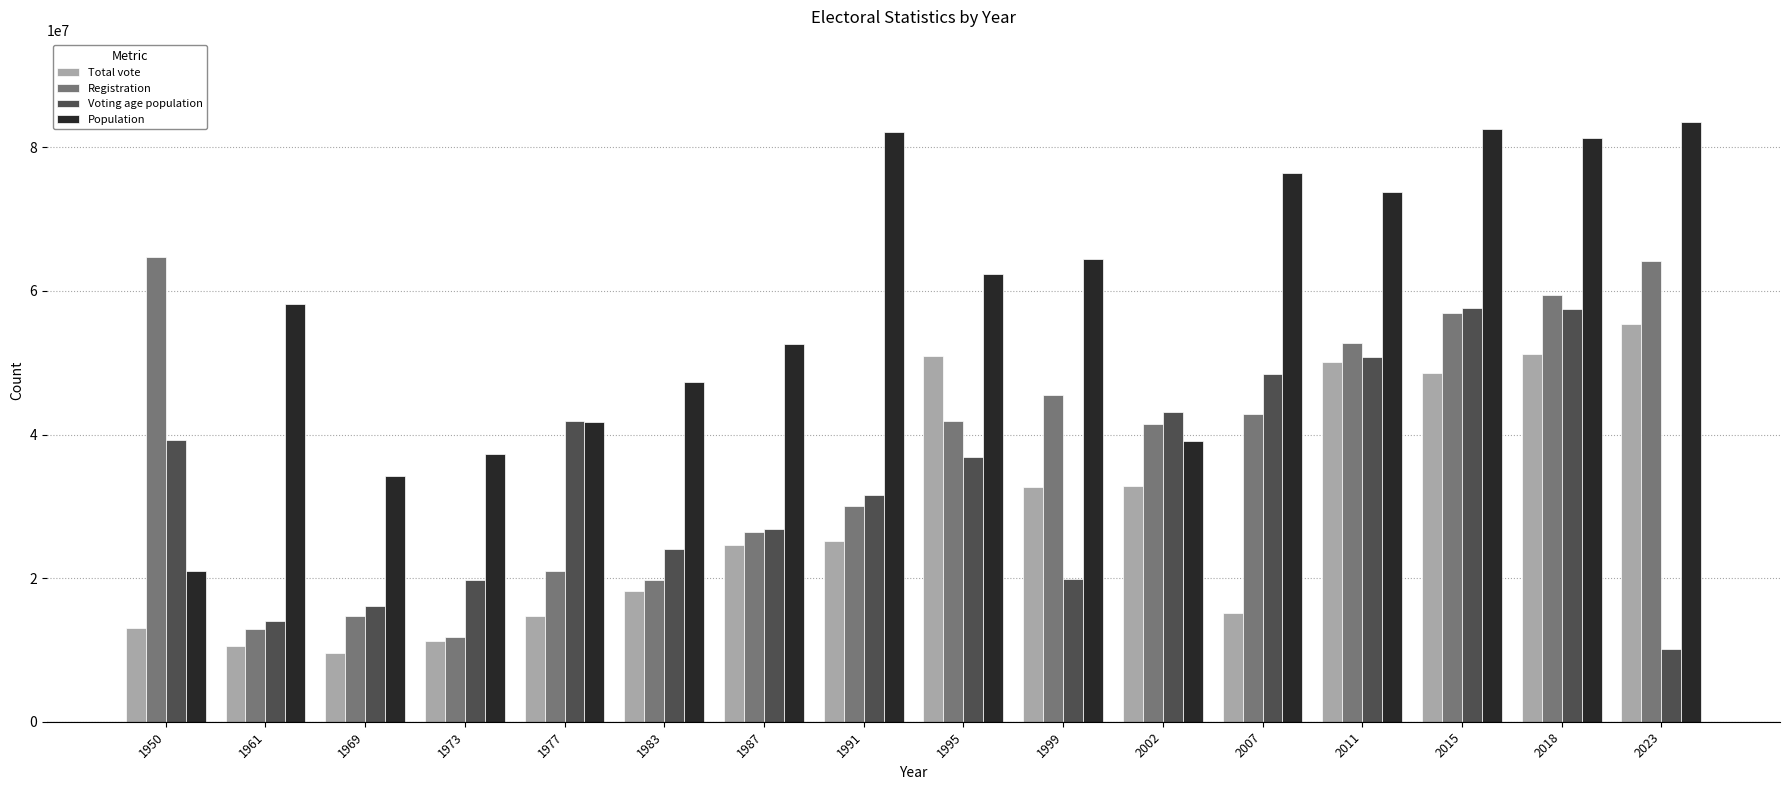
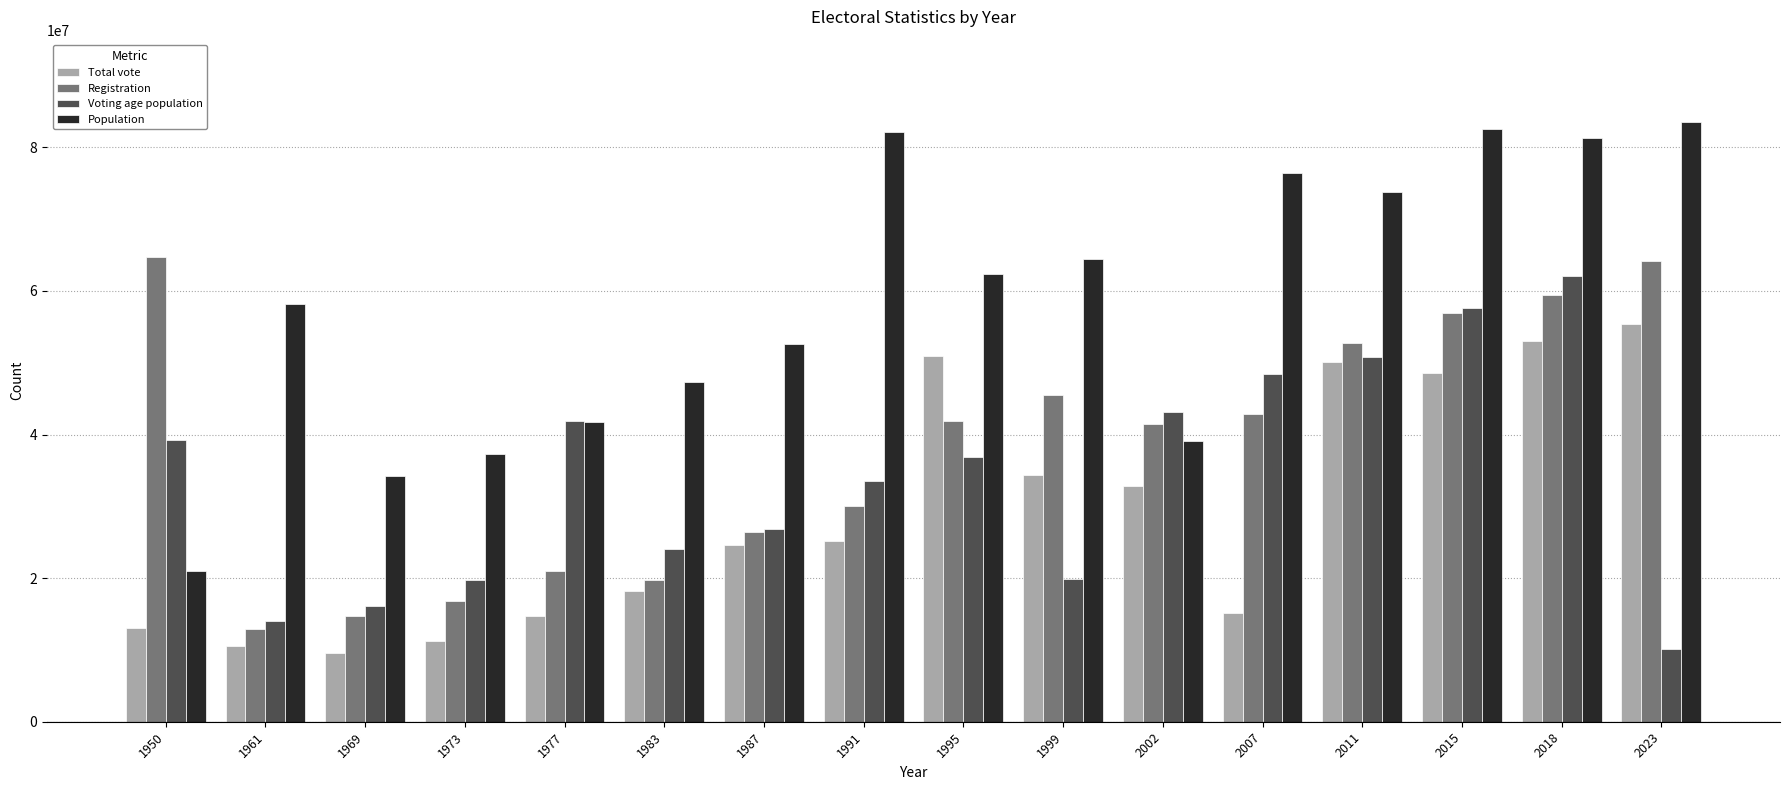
  {
    "Total vote": {
      "1950": 13000000,
      "1961": 11000000,
      "1969": 10000000,
      "1973": 11000000,
      "1977": 15000000,
      "1983": 18000000,
      "1987": 25000000,
      "1991": 25000000,
      "1995": 51000000,
-     "1999": 33000000,
+     "1999": 34000000,
      "2002": 33000000,
      "2007": 15000000,
      "2011": 50000000,
      "2015": 49000000,
-     "2018": 51000000,
+     "2018": 53000000,
      "2023": 55000000
    },
    "Registration": {
      "1950": 65000000,
      "1961": 13000000,
      "1969": 15000000,
-     "1973": 12000000,
+     "1973": 17000000,
      "1977": 21000000,
      "1983": 20000000,
      "1987": 26000000,
      "1991": 30000000,
      "1995": 42000000,
      "1999": 45000000,
      "2002": 41000000,
      "2007": 43000000,
      "2011": 53000000,
      "2015": 57000000,
      "2018": 59000000,
      "2023": 64000000
    },
    "Voting age population": {
      "1950": 39000000,
      "1961": 14000000,
      "1969": 16000000,
      "1973": 20000000,
      "1977": 42000000,
      "1983": 24000000,
      "1987": 27000000,
-     "1991": 32000000,
+     "1991": 34000000,
      "1995": 37000000,
      "1999": 20000000,
      "2002": 43000000,
      "2007": 48000000,
      "2011": 51000000,
      "2015": 58000000,
-     "2018": 58000000,
+     "2018": 62000000,
      "2023": 10000000
    },
    "Population": {
      "1950": 21000000,
      "1961": 58000000,
      "1969": 34000000,
      "1973": 37000000,
      "1977": 42000000,
      "1983": 47000000,
      "1987": 53000000,
      "1991": 82000000,
      "1995": 62000000,
      "1999": 65000000,
      "2002": 39000000,
      "2007": 76000000,
      "2011": 74000000,
      "2015": 83000000,
      "2018": 81000000,
      "2023": 84000000
    }
  }
